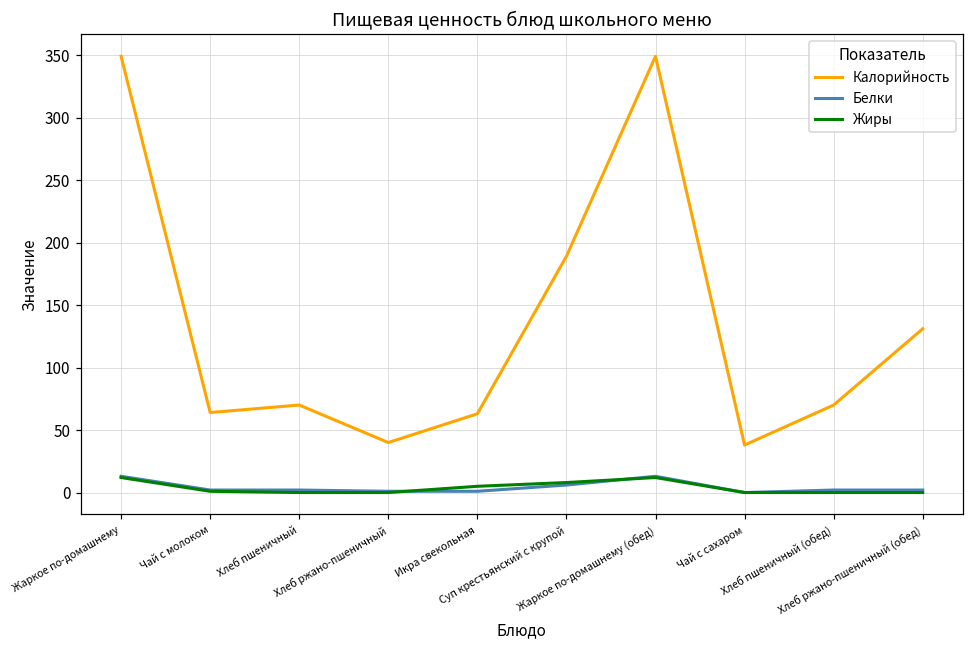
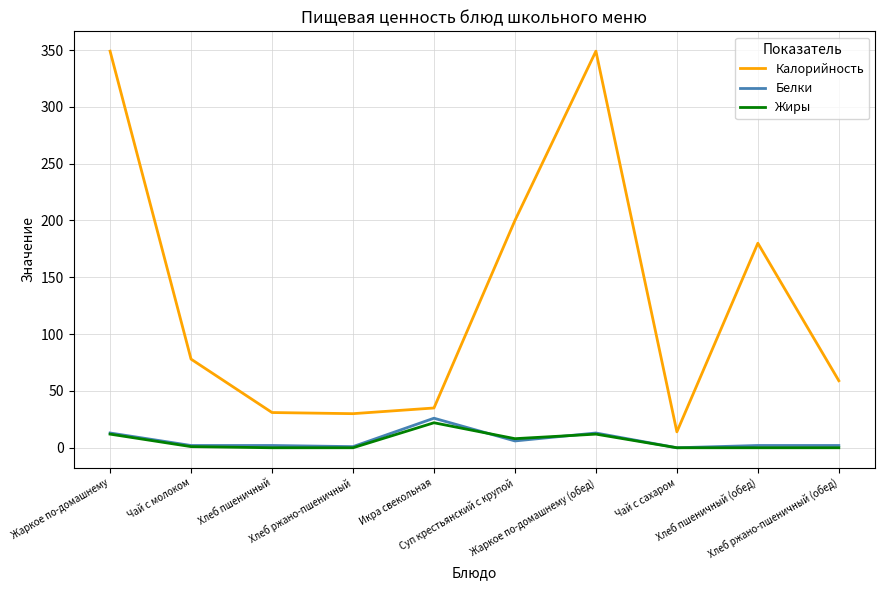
  {
    "Калорийность": {
      "Жаркое по-домашнему": 349,
-     "Чай с молоком": 64,
-     "Хлеб пшеничный": 70,
-     "Хлеб ржано-пшеничный": 40,
-     "Икра свекольная": 63,
-     "Суп крестьянский с крупой": 189,
+     "Чай с молоком": 78,
+     "Хлеб пшеничный": 31,
+     "Хлеб ржано-пшеничный": 30,
+     "Икра свекольная": 35,
+     "Суп крестьянский с крупой": 200,
      "Жаркое по-домашнему (обед)": 349,
-     "Чай с сахаром": 38,
-     "Хлеб пшеничный (обед)": 70,
-     "Хлеб ржано-пшеничный (обед)": 131
+     "Чай с сахаром": 14,
+     "Хлеб пшеничный (обед)": 180,
+     "Хлеб ржано-пшеничный (обед)": 59
    },
    "Белки": {
-     "Икра свекольная": 1
+     "Икра свекольная": 26
    },
    "Жиры": {
-     "Икра свекольная": 5
+     "Икра свекольная": 22
    }
  }
